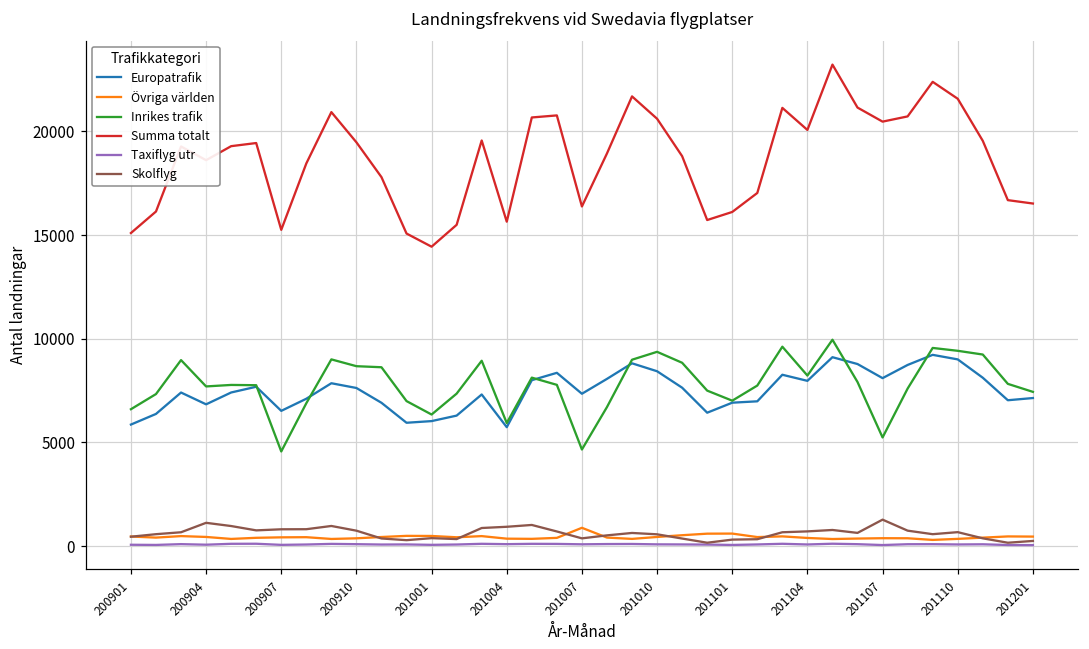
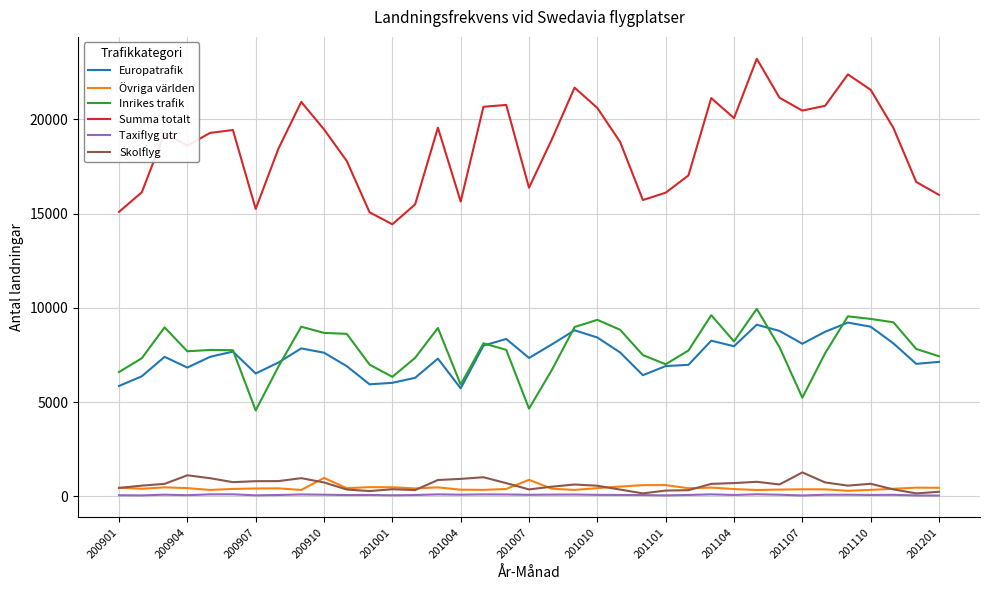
  {
    "Europatrafik": {
      "200901": 5900,
      "200904": 6800,
      "200907": 6500,
      "200910": 7600,
      "201001": 6000,
      "201004": 5700,
      "201007": 7300,
      "201010": 8400,
      "201104": 8000,
      "201107": 8100,
      "201110": 9000,
      "201201": 7100
    },
    "Övriga världen": {
      "200904": 400,
      "200907": 400,
-     "200910": 400,
+     "200910": 1000,
      "201004": 400,
      "201007": 900,
      "201101": 600,
      "201104": 400,
      "201107": 400,
      "201110": 300,
      "201201": 500
    },
    "Inrikes trafik": {
      "200901": 6600,
      "200904": 7700,
      "200907": 4600,
      "200910": 8700,
      "201001": 6300,
      "201004": 5900,
      "201007": 4700,
      "201010": 9400,
      "201104": 8200,
      "201107": 5200,
      "201110": 9400,
      "201201": 7400
    },
    "Summa totalt": {
      "200901": 15100,
      "200907": 15200,
      "200910": 19500,
      "201001": 14400,
      "201004": 15600,
      "201007": 16400,
      "201010": 20600,
      "201101": 16100,
      "201104": 20100,
      "201107": 20500,
      "201110": 21600,
-     "201201": 16500
+     "201201": 16000
    },
    "Taxiflyg utr": {
      "200901": 100,
      "200904": 100,
      "200907": 100,
      "200910": 100,
      "201001": 100,
      "201004": 100,
      "201007": 100,
      "201010": 100,
      "201101": 100,
      "201104": 100,
      "201107": 0,
      "201110": 100,
      "201201": 0
    },
    "Skolflyg": {
      "200904": 1100,
      "200907": 800,
      "200910": 700,
      "201004": 900,
      "201007": 400,
      "201101": 300,
      "201104": 700,
      "201107": 1300,
      "201110": 700,
      "201201": 200
    }
  }
